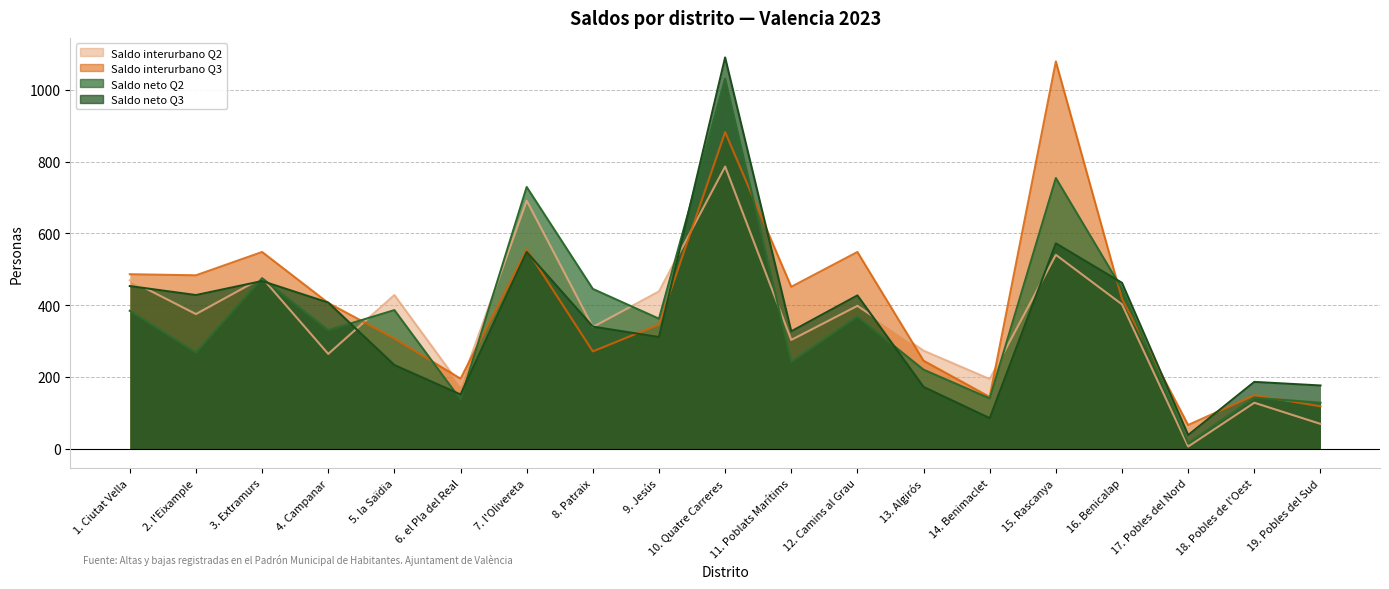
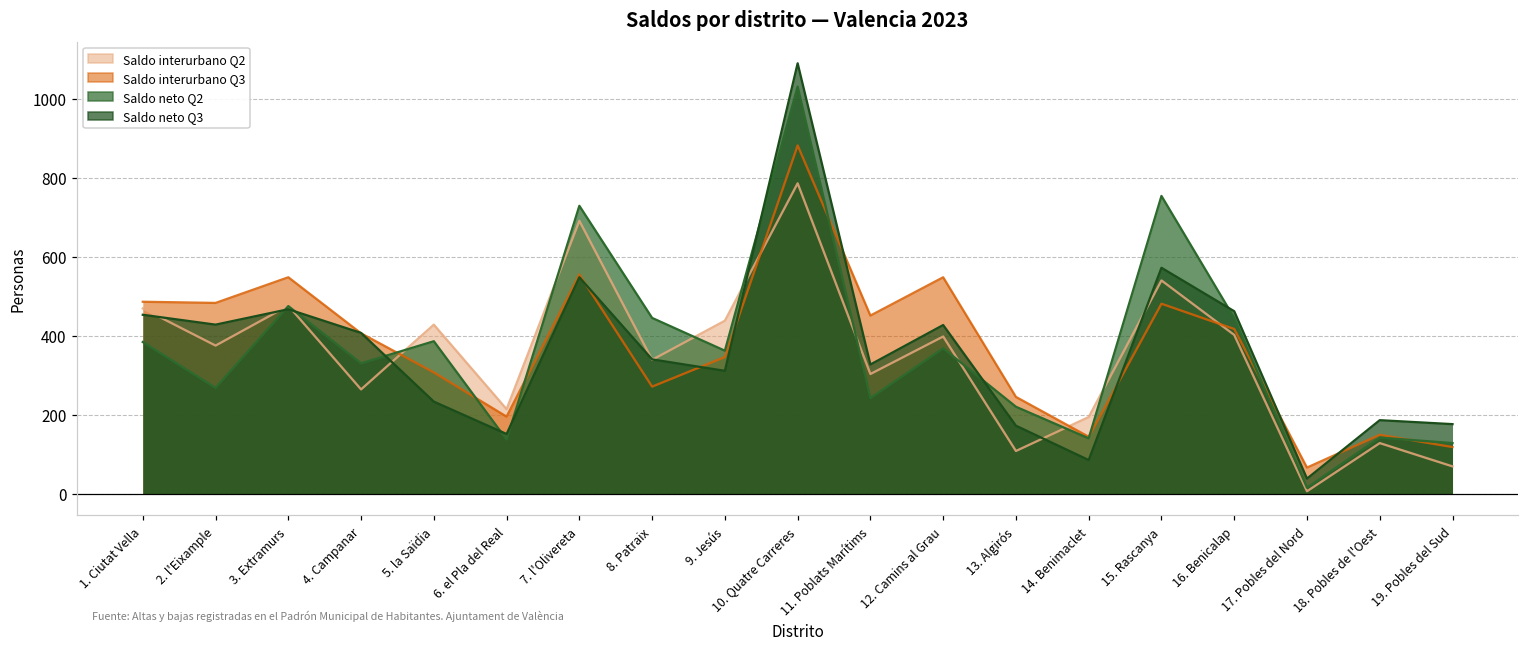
  {
    "Saldo interurbano Q2": {
      "1. Ciutat Vella": 470,
      "2. l'Eixample": 380,
      "4. Campanar": 260,
      "5. la Saïdia": 430,
-     "6. el Pla del Real": 180,
+     "6. el Pla del Real": 210,
      "7. l'Olivereta": 690,
      "9. Jesús": 440,
      "10. Quatre Carreres": 790,
      "11. Poblats Marítims": 300,
      "12. Camins al Grau": 400,
-     "13. Algirós": 270,
+     "13. Algirós": 110,
      "14. Benimaclet": 190,
      "15. Rascanya": 540,
      "16. Benicalap": 400,
      "17. Pobles del Nord": 10,
      "18. Pobles de l'Oest": 130,
      "19. Pobles del Sud": 70
    },
    "Saldo interurbano Q3": {
      "1. Ciutat Vella": 490,
      "2. l'Eixample": 480,
      "3. Extramurs": 550,
      "5. la Saïdia": 310,
      "6. el Pla del Real": 200,
      "8. Patraix": 270,
      "9. Jesús": 350,
      "10. Quatre Carreres": 880,
      "11. Poblats Marítims": 450,
      "12. Camins al Grau": 550,
      "13. Algirós": 250,
-     "15. Rascanya": 1080,
+     "15. Rascanya": 480,
      "16. Benicalap": 420,
      "17. Pobles del Nord": 70,
      "19. Pobles del Sud": 120
    }
  }
